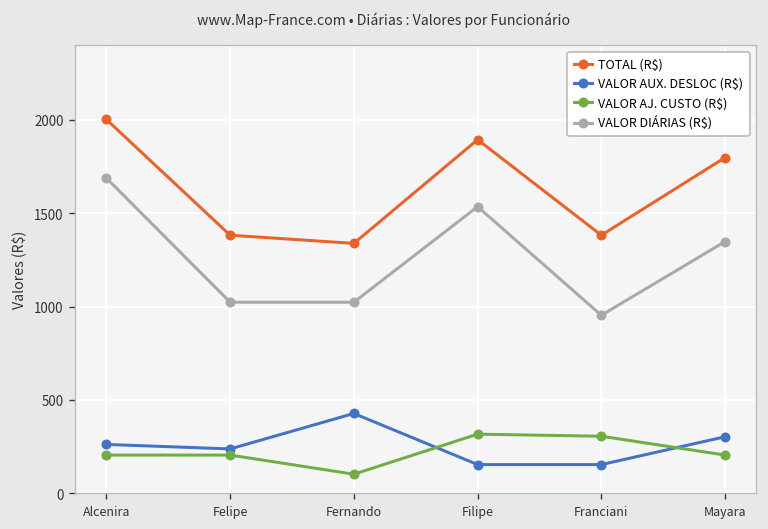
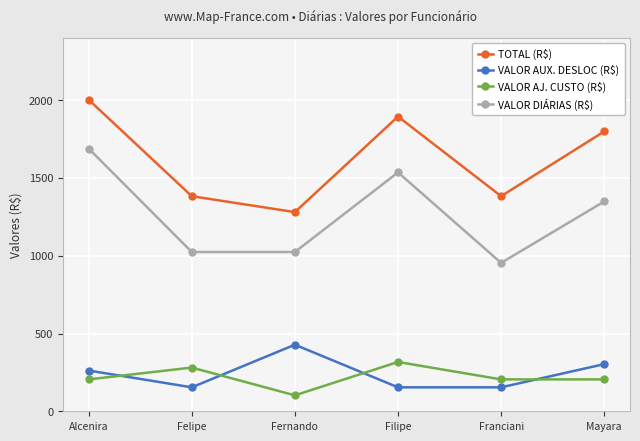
  {
    "TOTAL (R$)": {
      "Alcenira": 2000,
      "Felipe": 1380,
-     "Fernando": 1340,
+     "Fernando": 1280,
      "Filipe": 1900,
      "Franciani": 1380,
      "Mayara": 1800
    },
    "VALOR AUX. DESLOC (R$)": {
      "Alcenira": 260,
-     "Felipe": 240,
+     "Felipe": 150,
      "Fernando": 430,
      "Filipe": 150,
      "Franciani": 150,
      "Mayara": 300
    },
    "VALOR AJ. CUSTO (R$)": {
      "Alcenira": 210,
-     "Felipe": 210,
+     "Felipe": 280,
      "Fernando": 100,
      "Filipe": 320,
-     "Franciani": 310,
+     "Franciani": 210,
      "Mayara": 210
    },
    "VALOR DIÁRIAS (R$)": {
      "Alcenira": 1690,
      "Felipe": 1020,
      "Fernando": 1020,
      "Filipe": 1540,
      "Franciani": 950,
      "Mayara": 1350
    }
  }
